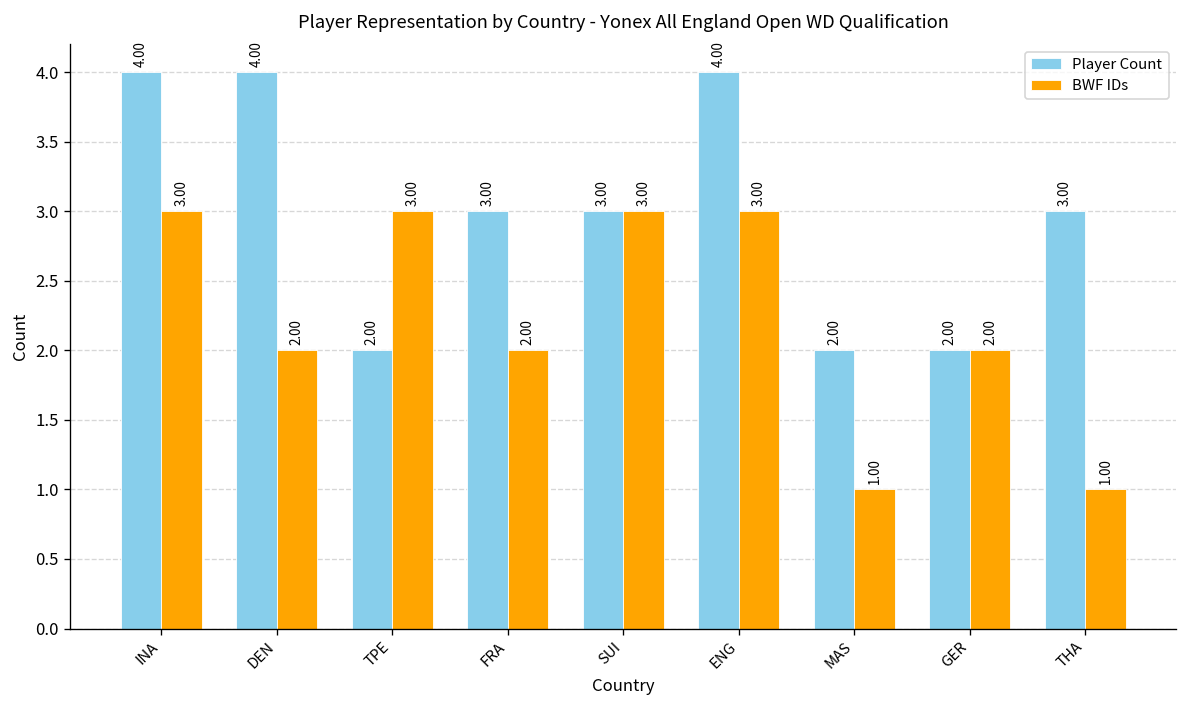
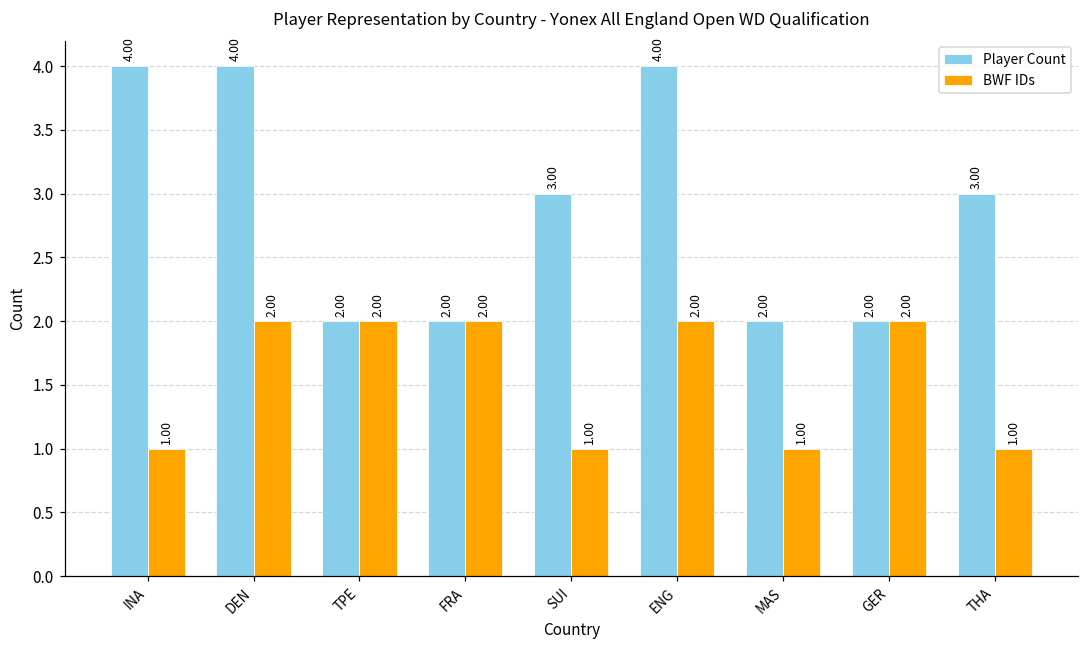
  {
    "Player Count": {
      "INA": 4.00,
      "DEN": 4.00,
      "TPE": 2.00,
-     "FRA": 3.00,
+     "FRA": 2.00,
      "SUI": 3.00,
      "ENG": 4.00,
      "MAS": 2.00,
      "GER": 2.00,
      "THA": 3.00
    },
    "BWF IDs": {
-     "INA": 3.00,
+     "INA": 1.00,
      "DEN": 2.00,
-     "TPE": 3.00,
+     "TPE": 2.00,
      "FRA": 2.00,
-     "SUI": 3.00,
-     "ENG": 3.00,
+     "SUI": 1.00,
+     "ENG": 2.00,
      "MAS": 1.00,
      "GER": 2.00,
      "THA": 1.00
    }
  }
